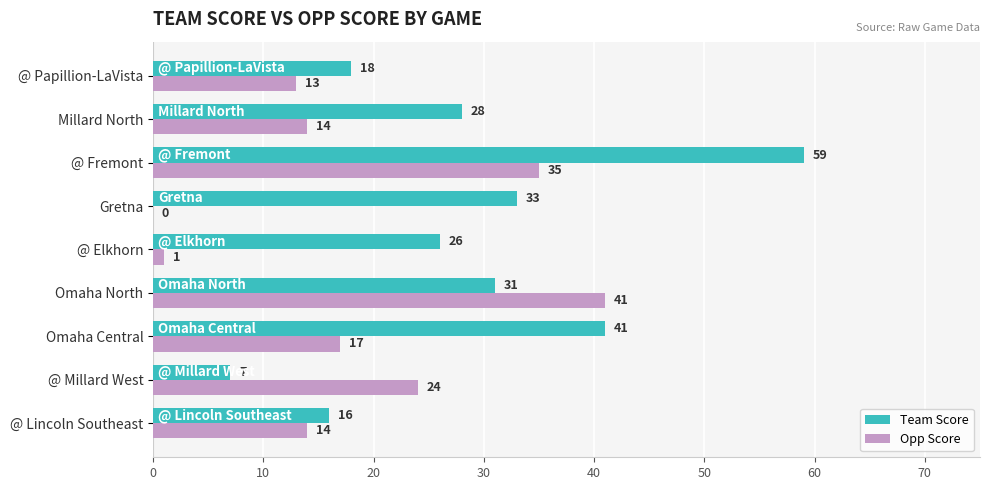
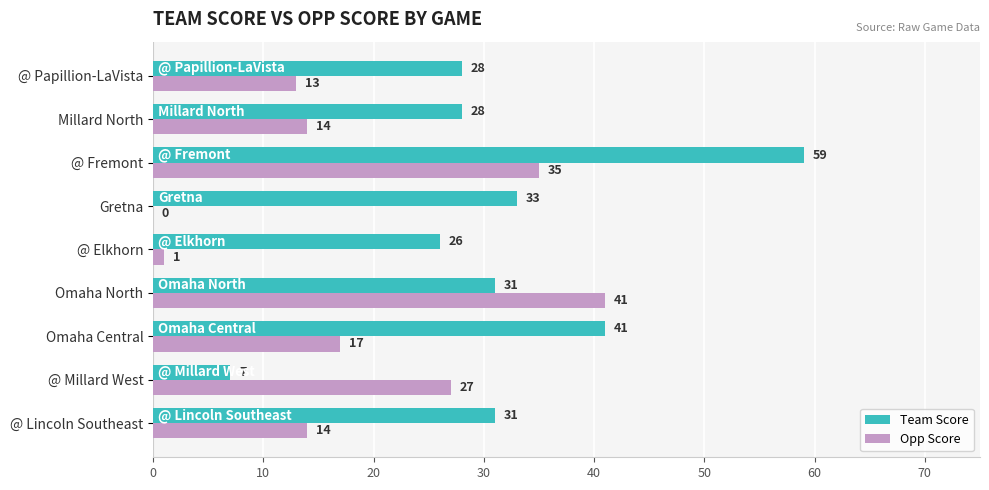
  {
    "Team Score": {
-     "@ Papillion-LaVista": 18,
+     "@ Papillion-LaVista": 28,
      "Millard North": 28,
      "@ Fremont": 59,
      "Gretna": 33,
      "@ Elkhorn": 26,
      "Omaha North": 31,
      "Omaha Central": 41,
-     "@ Lincoln Southeast": 16
+     "@ Lincoln Southeast": 31
    },
    "Opp Score": {
      "@ Papillion-LaVista": 13,
      "Millard North": 14,
      "@ Fremont": 35,
      "Gretna": 0,
      "@ Elkhorn": 1,
      "Omaha North": 41,
      "Omaha Central": 17,
-     "@ Millard West": 24,
+     "@ Millard West": 27,
      "@ Lincoln Southeast": 14
    }
  }
